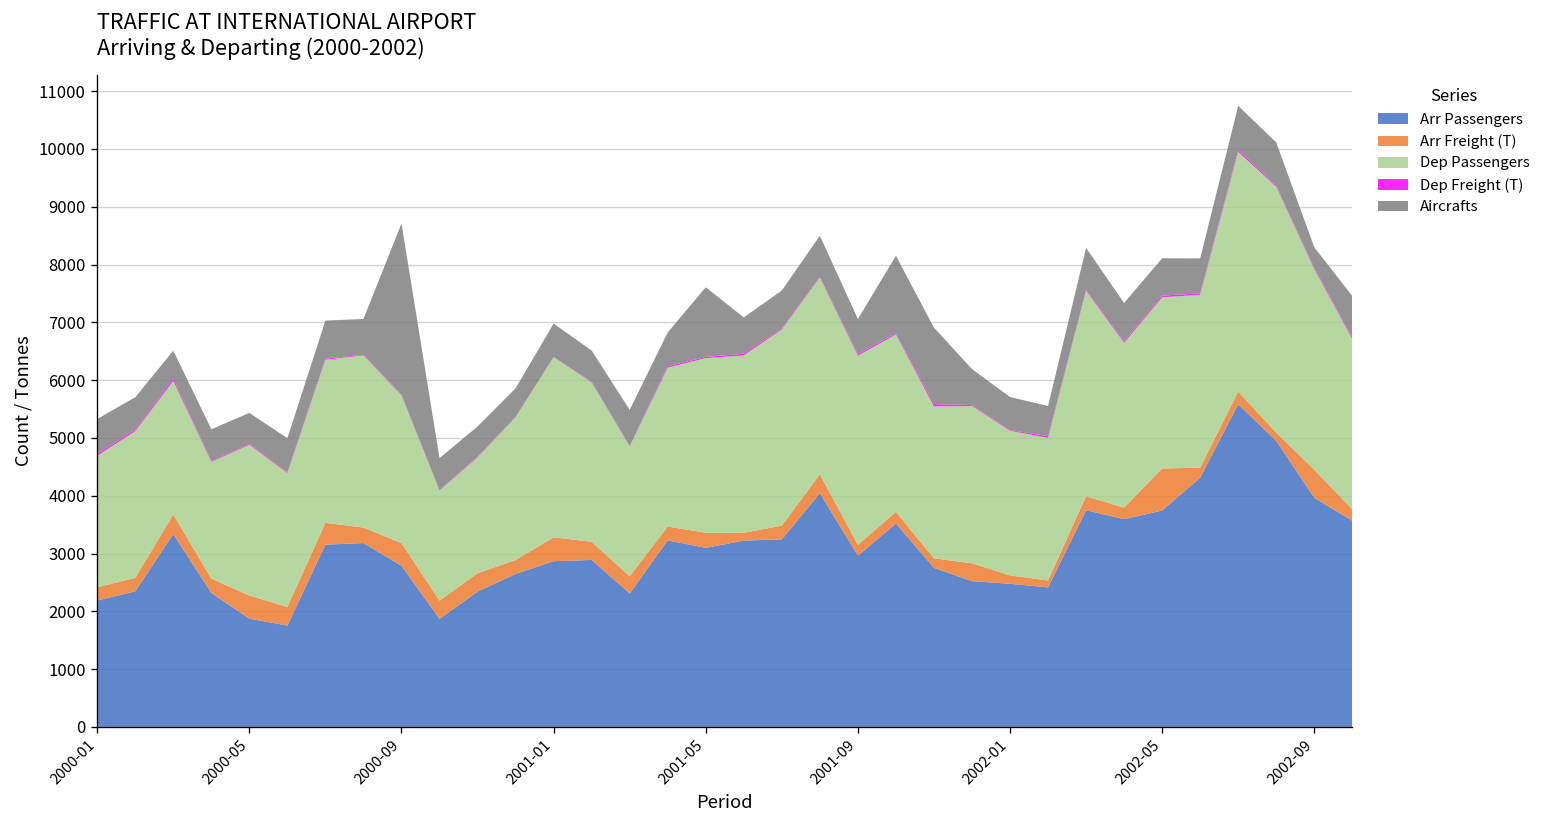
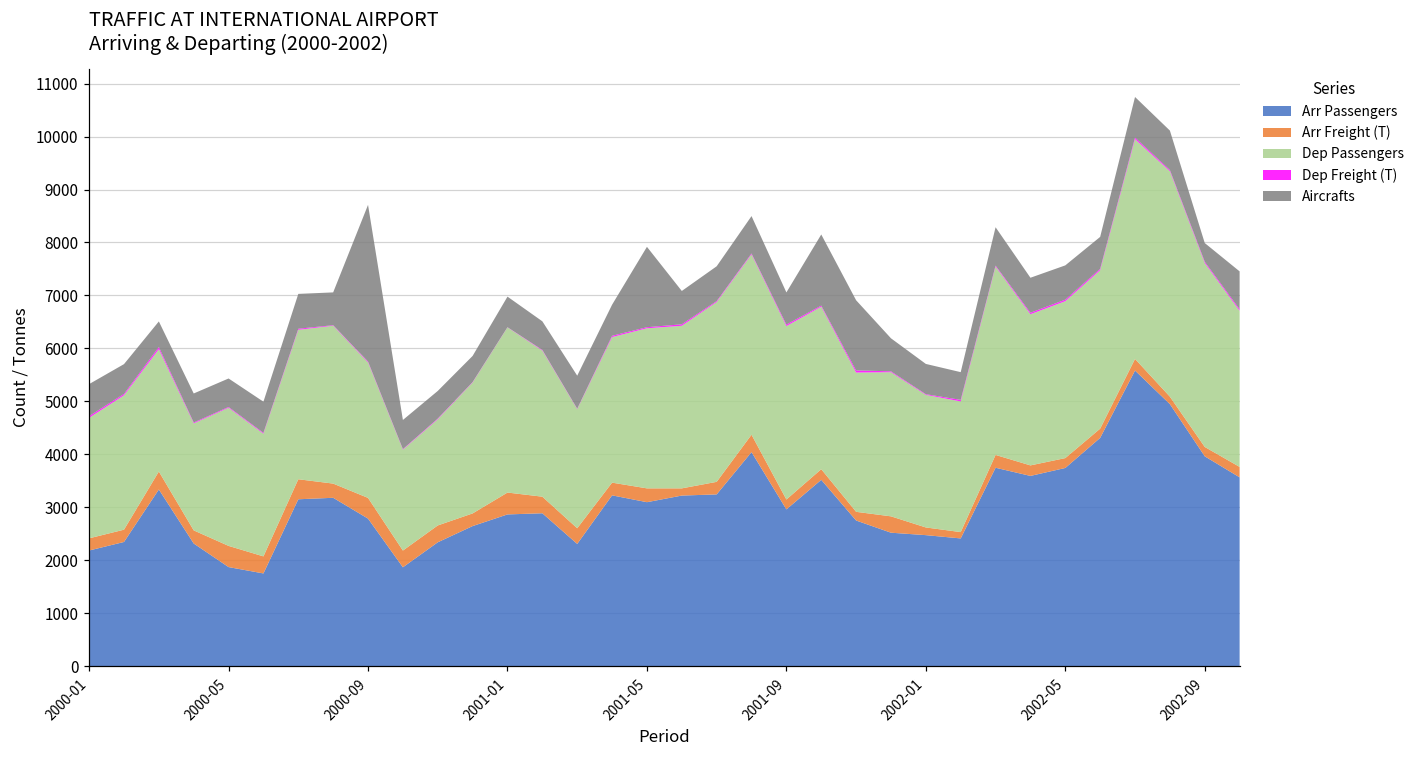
  {
    "Arr Passengers": {
      "2000-01": 2200,
      "2000-05": 1900,
      "2000-09": 2800,
      "2001-01": 2900,
      "2001-05": 3100,
      "2001-09": 3000,
      "2002-01": 2500,
      "2002-05": 3700,
      "2002-09": 4000
    },
    "Arr Freight (T)": {
      "2000-01": 200,
      "2000-05": 400,
      "2000-09": 400,
      "2001-01": 400,
      "2001-05": 300,
      "2001-09": 200,
      "2002-01": 100,
-     "2002-05": 700,
-     "2002-09": 500
+     "2002-05": 200,
+     "2002-09": 200
    },
    "Aircrafts": {
      "2000-01": 600,
      "2000-05": 500,
      "2000-09": 3000,
      "2001-01": 600,
-     "2001-05": 1200,
+     "2001-05": 1500,
      "2001-09": 600,
      "2002-01": 600,
      "2002-05": 600,
      "2002-09": 400
    }
  }
